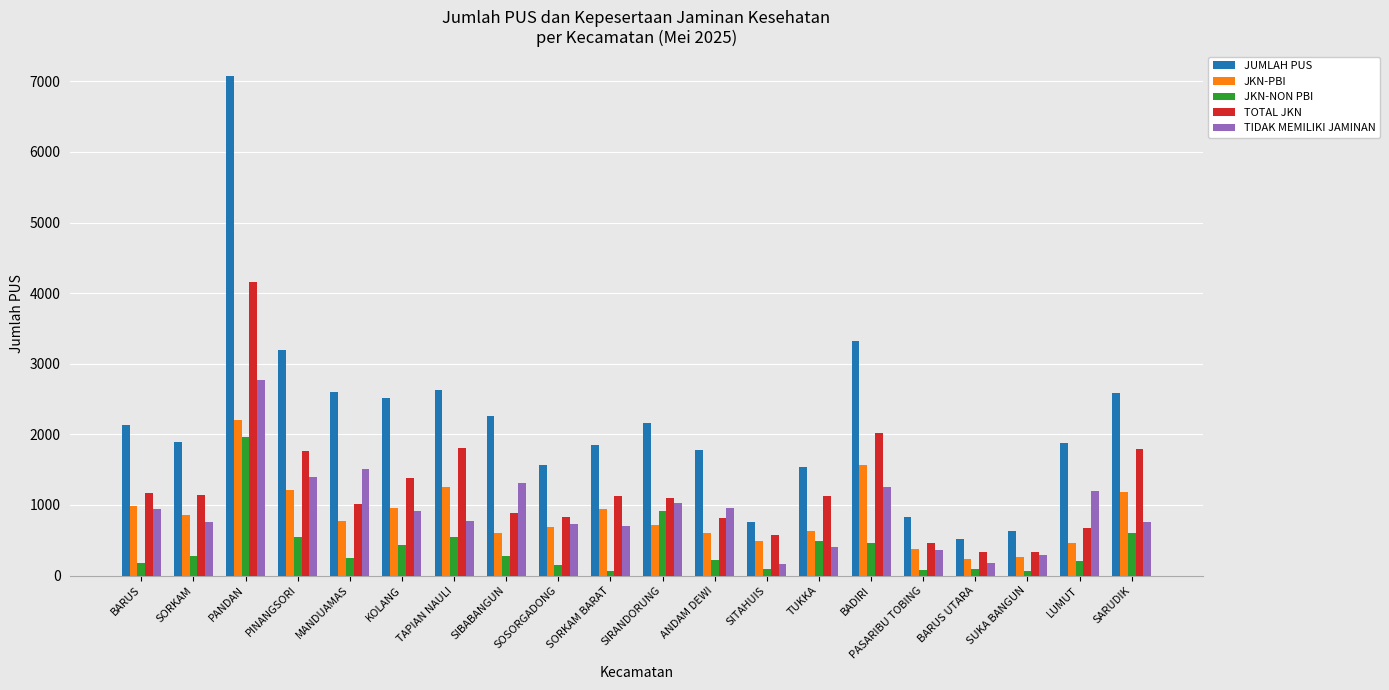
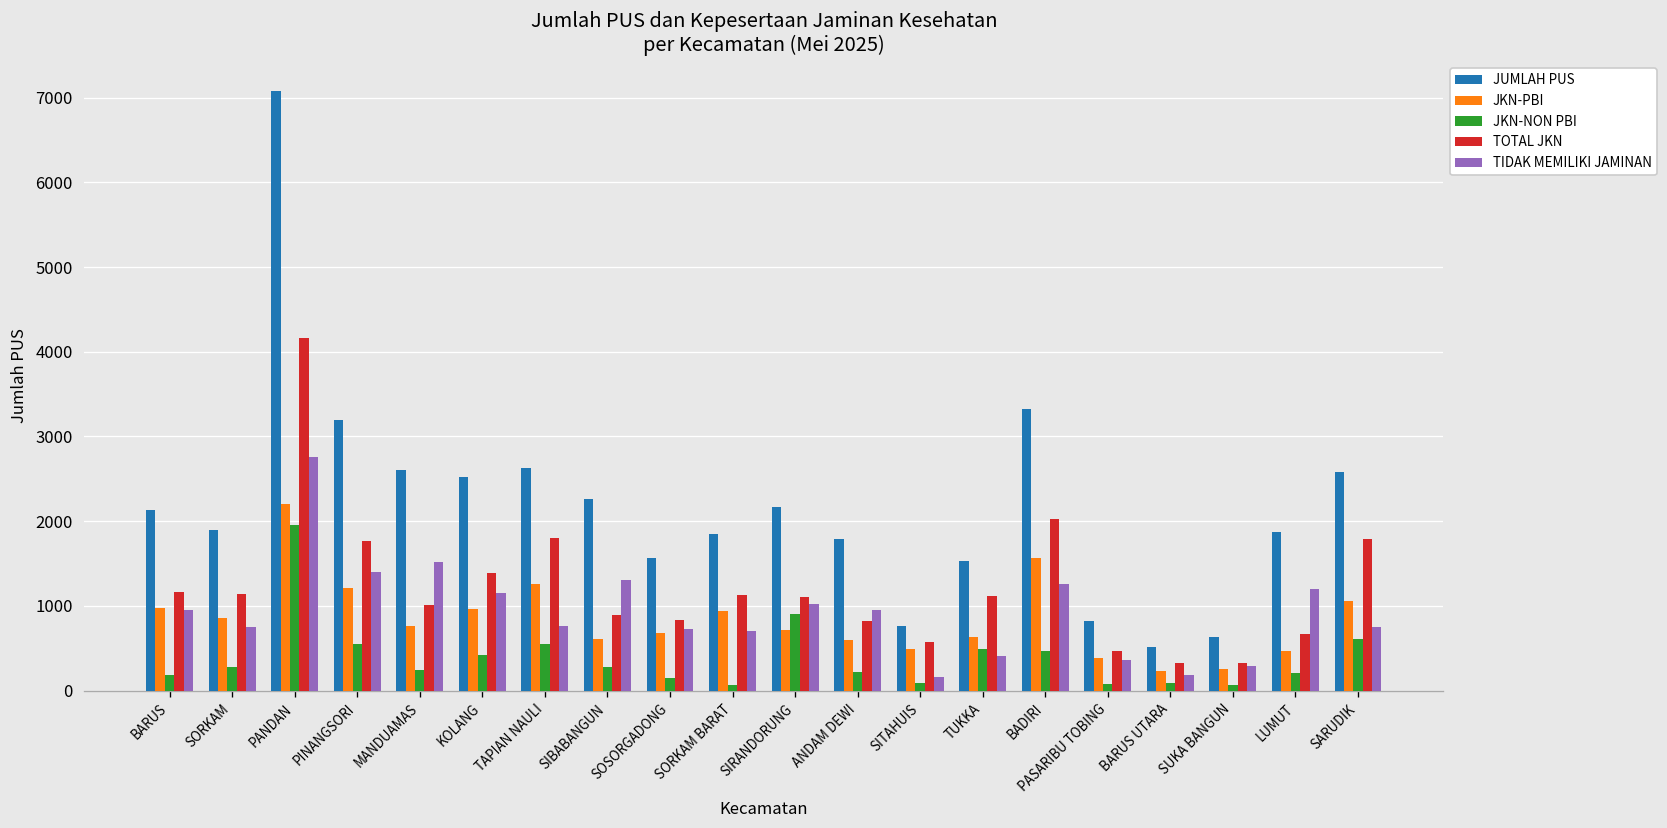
  {
    "JUMLAH PUS": {
      "BARUS": 2100,
      "SORKAM": 1900,
      "PANDAN": 7100,
      "PINANGSORI": 3200,
      "MANDUAMAS": 2600,
      "KOLANG": 2500,
      "TAPIAN NAULI": 2600,
      "SIBABANGUN": 2300,
      "SOSORGADONG": 1600,
      "SORKAM BARAT": 1900,
      "SIRANDORUNG": 2200,
      "ANDAM DEWI": 1800,
      "SITAHUIS": 800,
      "TUKKA": 1500,
      "BADIRI": 3300,
      "PASARIBU TOBING": 800,
      "BARUS UTARA": 500,
      "SUKA BANGUN": 600,
      "LUMUT": 1900,
      "SARUDIK": 2600
    },
    "JKN-PBI": {
      "BARUS": 1000,
      "SORKAM": 900,
      "PANDAN": 2200,
      "PINANGSORI": 1200,
      "MANDUAMAS": 800,
      "KOLANG": 1000,
      "TAPIAN NAULI": 1300,
      "SIBABANGUN": 600,
      "SOSORGADONG": 700,
      "SORKAM BARAT": 900,
      "SIRANDORUNG": 700,
      "ANDAM DEWI": 600,
      "SITAHUIS": 500,
      "TUKKA": 600,
      "BADIRI": 1600,
      "PASARIBU TOBING": 400,
      "BARUS UTARA": 200,
      "SUKA BANGUN": 300,
      "LUMUT": 500,
-     "SARUDIK": 1200
+     "SARUDIK": 1100
    },
    "JKN-NON PBI": {
      "BARUS": 200,
      "SORKAM": 300,
      "PANDAN": 2000,
      "PINANGSORI": 600,
      "MANDUAMAS": 200,
      "KOLANG": 400,
      "TAPIAN NAULI": 500,
      "SIBABANGUN": 300,
      "SOSORGADONG": 100,
      "SORKAM BARAT": 100,
      "SIRANDORUNG": 900,
      "ANDAM DEWI": 200,
      "SITAHUIS": 100,
      "TUKKA": 500,
      "BADIRI": 500,
      "PASARIBU TOBING": 100,
      "BARUS UTARA": 100,
      "SUKA BANGUN": 100,
      "LUMUT": 200,
      "SARUDIK": 600
    },
    "TOTAL JKN": {
      "BARUS": 1200,
      "SORKAM": 1100,
      "PANDAN": 4200,
      "PINANGSORI": 1800,
      "MANDUAMAS": 1000,
      "KOLANG": 1400,
      "TAPIAN NAULI": 1800,
      "SIBABANGUN": 900,
      "SOSORGADONG": 800,
      "SORKAM BARAT": 1100,
      "SIRANDORUNG": 1100,
      "ANDAM DEWI": 800,
      "SITAHUIS": 600,
      "TUKKA": 1100,
      "BADIRI": 2000,
      "PASARIBU TOBING": 500,
      "BARUS UTARA": 300,
      "SUKA BANGUN": 300,
      "LUMUT": 700,
      "SARUDIK": 1800
    },
    "TIDAK MEMILIKI JAMINAN": {
      "BARUS": 900,
      "SORKAM": 800,
      "PANDAN": 2800,
      "PINANGSORI": 1400,
      "MANDUAMAS": 1500,
-     "KOLANG": 900,
+     "KOLANG": 1200,
      "TAPIAN NAULI": 800,
      "SIBABANGUN": 1300,
      "SOSORGADONG": 700,
      "SORKAM BARAT": 700,
      "SIRANDORUNG": 1000,
      "ANDAM DEWI": 1000,
      "SITAHUIS": 200,
      "TUKKA": 400,
      "BADIRI": 1300,
      "PASARIBU TOBING": 400,
      "BARUS UTARA": 200,
      "SUKA BANGUN": 300,
      "LUMUT": 1200,
      "SARUDIK": 800
    }
  }
